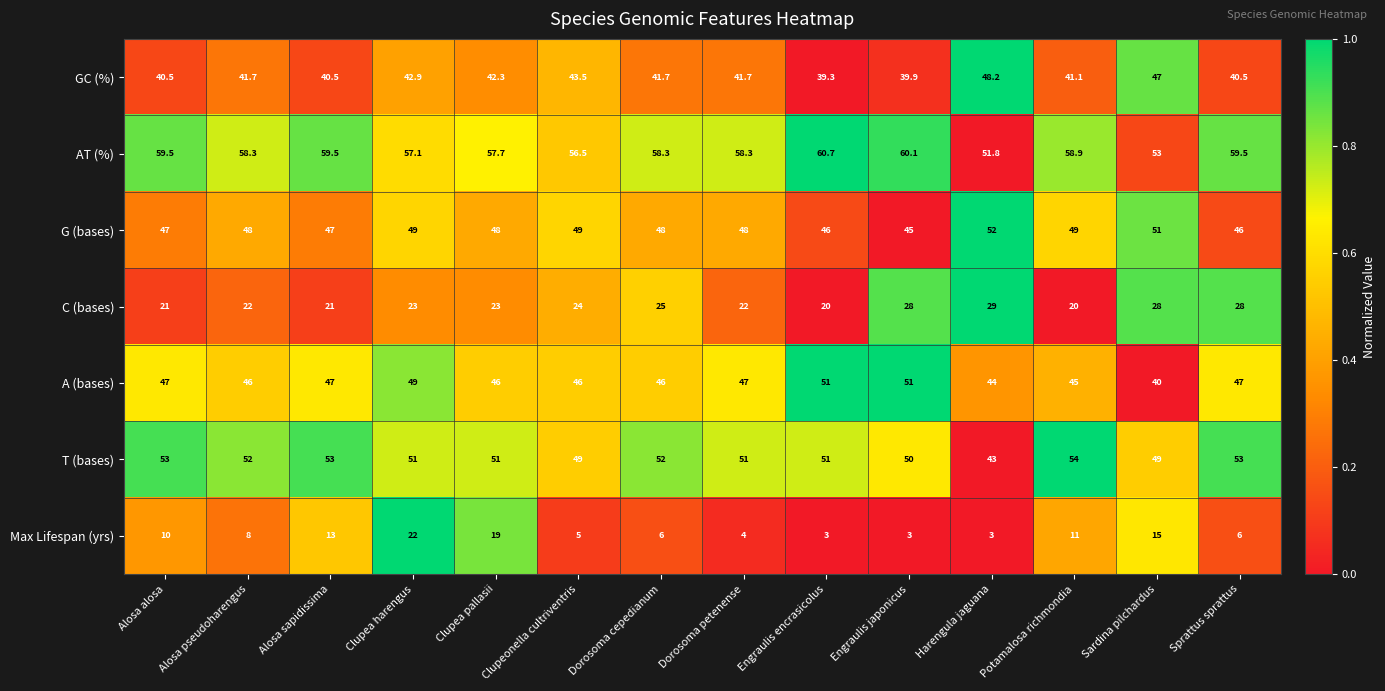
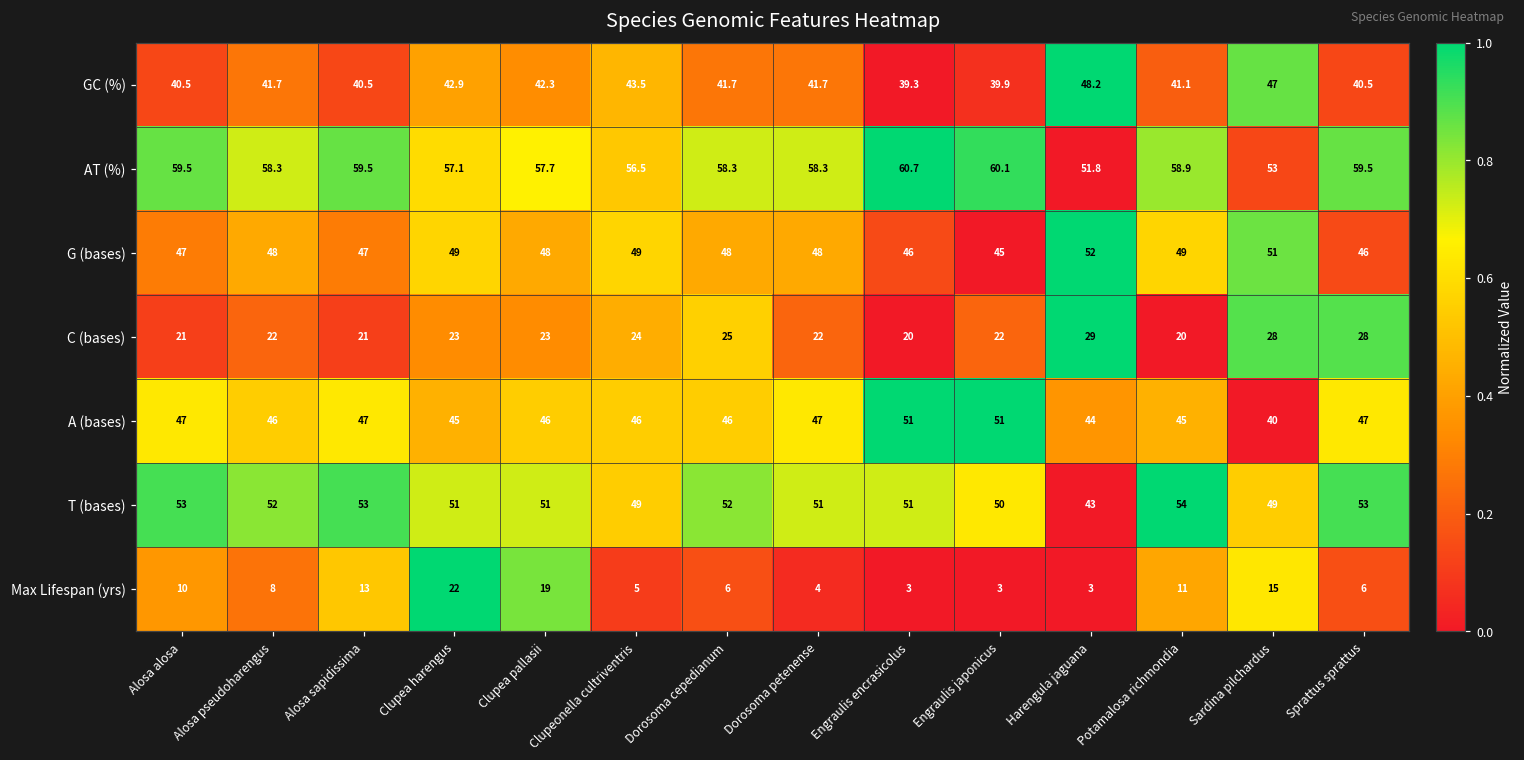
  {
    "GC (%)": {
      "Alosa alosa": 40.5,
      "Alosa pseudoharengus": 41.7,
      "Alosa sapidissima": 40.5,
      "Clupea harengus": 42.9,
      "Clupea pallasii": 42.3,
      "Clupeonella cultriventris": 43.5,
      "Dorosoma cepedianum": 41.7,
      "Dorosoma petenense": 41.7,
      "Engraulis encrasicolus": 39.3,
      "Engraulis japonicus": 39.9,
      "Harengula jaguana": 48.2,
      "Potamalosa richmondia": 41.1,
      "Sardina pilchardus": 47,
      "Sprattus sprattus": 40.5
    },
    "AT (%)": {
      "Alosa alosa": 59.5,
      "Alosa pseudoharengus": 58.3,
      "Alosa sapidissima": 59.5,
      "Clupea harengus": 57.1,
      "Clupea pallasii": 57.7,
      "Clupeonella cultriventris": 56.5,
      "Dorosoma cepedianum": 58.3,
      "Dorosoma petenense": 58.3,
      "Engraulis encrasicolus": 60.7,
      "Engraulis japonicus": 60.1,
      "Harengula jaguana": 51.8,
      "Potamalosa richmondia": 58.9,
      "Sardina pilchardus": 53,
      "Sprattus sprattus": 59.5
    },
    "G (bases)": {
      "Alosa alosa": 47,
      "Alosa pseudoharengus": 48,
      "Alosa sapidissima": 47,
      "Clupea harengus": 49,
      "Clupea pallasii": 48,
      "Clupeonella cultriventris": 49,
      "Dorosoma cepedianum": 48,
      "Dorosoma petenense": 48,
      "Engraulis encrasicolus": 46,
      "Engraulis japonicus": 45,
      "Harengula jaguana": 52,
      "Potamalosa richmondia": 49,
      "Sardina pilchardus": 51,
      "Sprattus sprattus": 46
    },
    "C (bases)": {
      "Alosa alosa": 21,
      "Alosa pseudoharengus": 22,
      "Alosa sapidissima": 21,
      "Clupea harengus": 23,
      "Clupea pallasii": 23,
      "Clupeonella cultriventris": 24,
      "Dorosoma cepedianum": 25,
      "Dorosoma petenense": 22,
      "Engraulis encrasicolus": 20,
-     "Engraulis japonicus": 28,
+     "Engraulis japonicus": 22,
      "Harengula jaguana": 29,
      "Potamalosa richmondia": 20,
      "Sardina pilchardus": 28,
      "Sprattus sprattus": 28
    },
    "A (bases)": {
      "Alosa alosa": 47,
      "Alosa pseudoharengus": 46,
      "Alosa sapidissima": 47,
-     "Clupea harengus": 49,
+     "Clupea harengus": 45,
      "Clupea pallasii": 46,
      "Clupeonella cultriventris": 46,
      "Dorosoma cepedianum": 46,
      "Dorosoma petenense": 47,
      "Engraulis encrasicolus": 51,
      "Engraulis japonicus": 51,
      "Harengula jaguana": 44,
      "Potamalosa richmondia": 45,
      "Sardina pilchardus": 40,
      "Sprattus sprattus": 47
    },
    "T (bases)": {
      "Alosa alosa": 53,
      "Alosa pseudoharengus": 52,
      "Alosa sapidissima": 53,
      "Clupea harengus": 51,
      "Clupea pallasii": 51,
      "Clupeonella cultriventris": 49,
      "Dorosoma cepedianum": 52,
      "Dorosoma petenense": 51,
      "Engraulis encrasicolus": 51,
      "Engraulis japonicus": 50,
      "Harengula jaguana": 43,
      "Potamalosa richmondia": 54,
      "Sardina pilchardus": 49,
      "Sprattus sprattus": 53
    },
    "Max Lifespan (yrs)": {
      "Alosa alosa": 10,
      "Alosa pseudoharengus": 8,
      "Alosa sapidissima": 13,
      "Clupea harengus": 22,
      "Clupea pallasii": 19,
      "Clupeonella cultriventris": 5,
      "Dorosoma cepedianum": 6,
      "Dorosoma petenense": 4,
      "Engraulis encrasicolus": 3,
      "Engraulis japonicus": 3,
      "Harengula jaguana": 3,
      "Potamalosa richmondia": 11,
      "Sardina pilchardus": 15,
      "Sprattus sprattus": 6
    }
  }
